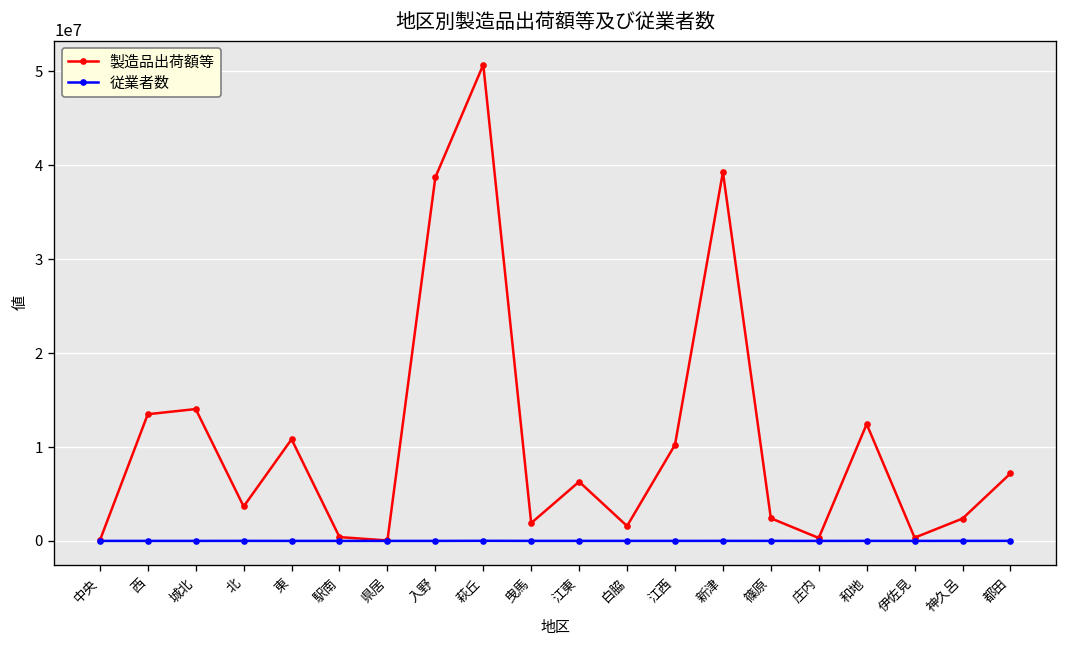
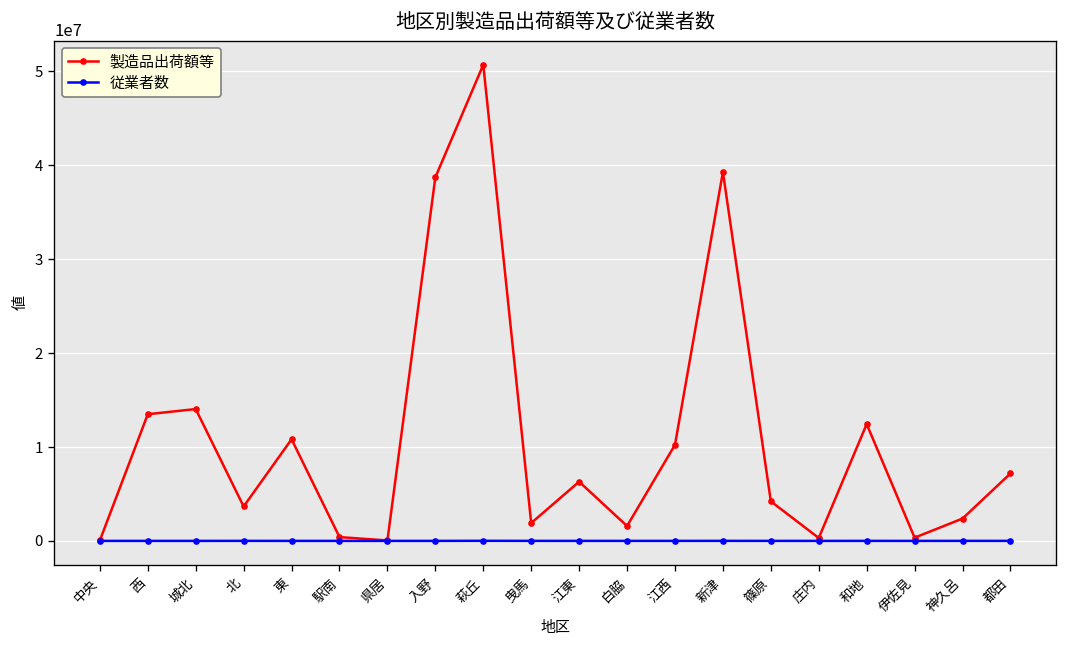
  {
    "製造品出荷額等": {
      "西": 13000000,
      "城北": 14000000,
      "北": 4000000,
      "東": 11000000,
      "駅南": 0,
      "入野": 39000000,
      "萩丘": 51000000,
      "曳馬": 2000000,
      "江東": 6000000,
      "白脇": 2000000,
      "江西": 10000000,
      "新津": 39000000,
-     "篠原": 2000000,
+     "篠原": 4000000,
      "和地": 12000000,
      "伊佐見": 0,
      "神久呂": 2000000,
      "都田": 7000000
    },
    "従業者数": {
      "西": 0,
      "城北": 0,
      "北": 0,
      "東": 0,
      "駅南": 0,
      "入野": 0,
      "萩丘": 0,
      "曳馬": 0,
      "江東": 0,
      "白脇": 0,
      "江西": 0,
      "新津": 0,
      "篠原": 0,
      "和地": 0,
      "伊佐見": 0,
      "神久呂": 0,
      "都田": 0
    }
  }
